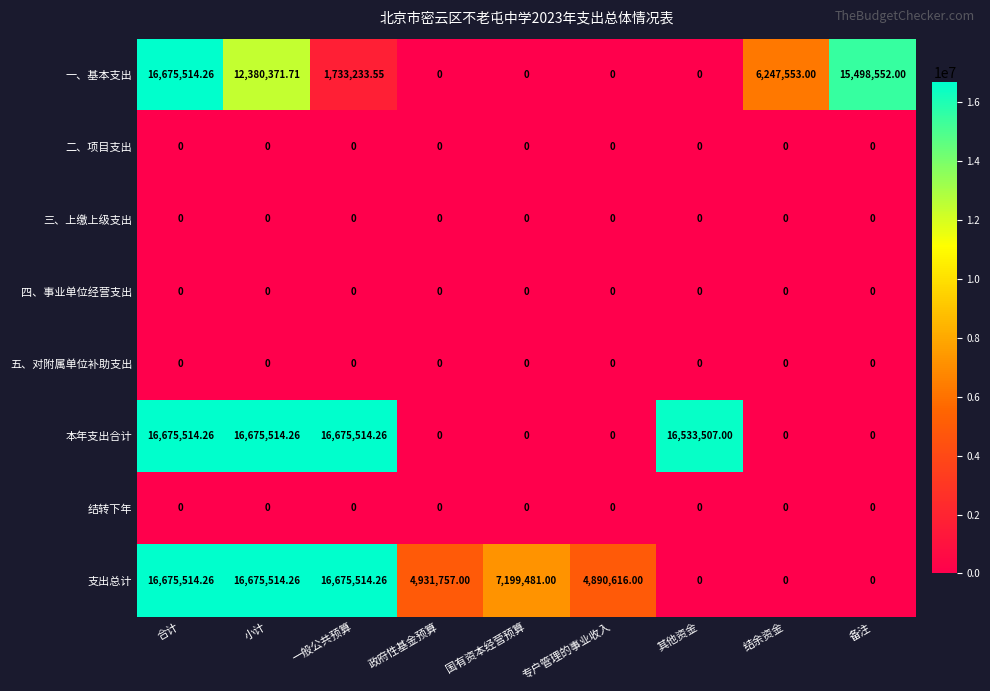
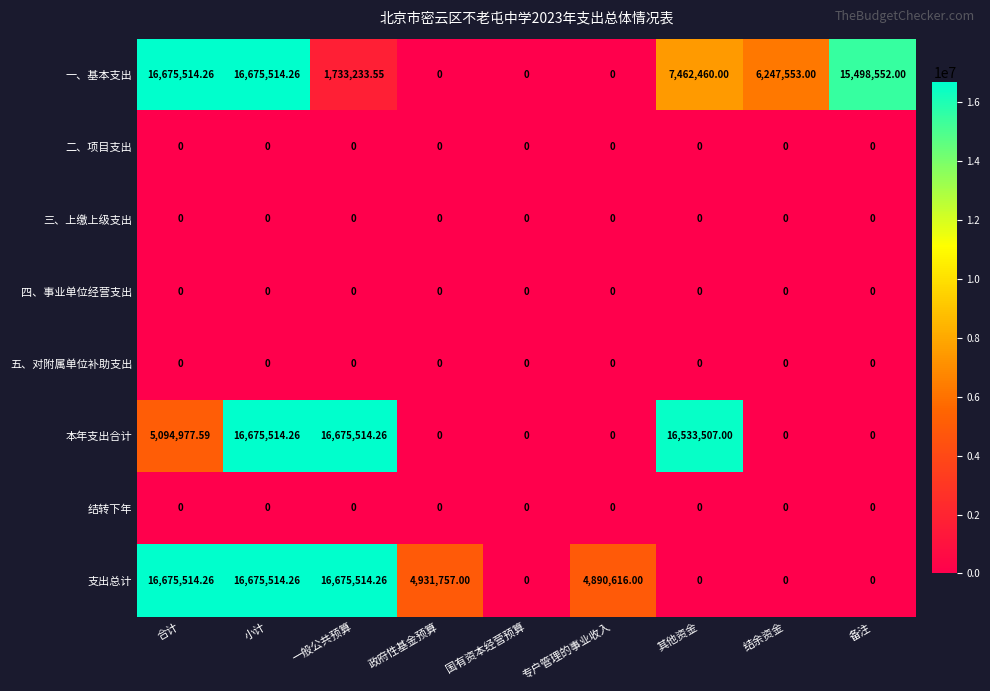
  {
    "一、基本支出": {
      "合计": "16,675,514.26",
-     "小计": "12,380,371.71",
+     "小计": "16,675,514.26",
      "一般公共预算": "1,733,233.55",
      "政府性基金预算": "0",
      "国有资本经营预算": "0",
      "专户管理的事业收入": "0",
-     "其他资金": "0",
+     "其他资金": "7,462,460.00",
      "结余资金": "6,247,553.00",
      "备注": "15,498,552.00"
    },
    "二、项目支出": {
      "合计": "0",
      "小计": "0",
      "一般公共预算": "0",
      "政府性基金预算": "0",
      "国有资本经营预算": "0",
      "专户管理的事业收入": "0",
      "其他资金": "0",
      "结余资金": "0",
      "备注": "0"
    },
    "三、上缴上级支出": {
      "合计": "0",
      "小计": "0",
      "一般公共预算": "0",
      "政府性基金预算": "0",
      "国有资本经营预算": "0",
      "专户管理的事业收入": "0",
      "其他资金": "0",
      "结余资金": "0",
      "备注": "0"
    },
    "四、事业单位经营支出": {
      "合计": "0",
      "小计": "0",
      "一般公共预算": "0",
      "政府性基金预算": "0",
      "国有资本经营预算": "0",
      "专户管理的事业收入": "0",
      "其他资金": "0",
      "结余资金": "0",
      "备注": "0"
    },
    "五、对附属单位补助支出": {
      "合计": "0",
      "小计": "0",
      "一般公共预算": "0",
      "政府性基金预算": "0",
      "国有资本经营预算": "0",
      "专户管理的事业收入": "0",
      "其他资金": "0",
      "结余资金": "0",
      "备注": "0"
    },
    "本年支出合计": {
-     "合计": "16,675,514.26",
+     "合计": "5,094,977.59",
      "小计": "16,675,514.26",
      "一般公共预算": "16,675,514.26",
      "政府性基金预算": "0",
      "国有资本经营预算": "0",
      "专户管理的事业收入": "0",
      "其他资金": "16,533,507.00",
      "结余资金": "0",
      "备注": "0"
    },
    "结转下年": {
      "合计": "0",
      "小计": "0",
      "一般公共预算": "0",
      "政府性基金预算": "0",
      "国有资本经营预算": "0",
      "专户管理的事业收入": "0",
      "其他资金": "0",
      "结余资金": "0",
      "备注": "0"
    },
    "支出总计": {
      "合计": "16,675,514.26",
      "小计": "16,675,514.26",
      "一般公共预算": "16,675,514.26",
      "政府性基金预算": "4,931,757.00",
-     "国有资本经营预算": "7,199,481.00",
+     "国有资本经营预算": "0",
      "专户管理的事业收入": "4,890,616.00",
      "其他资金": "0",
      "结余资金": "0",
      "备注": "0"
    }
  }
